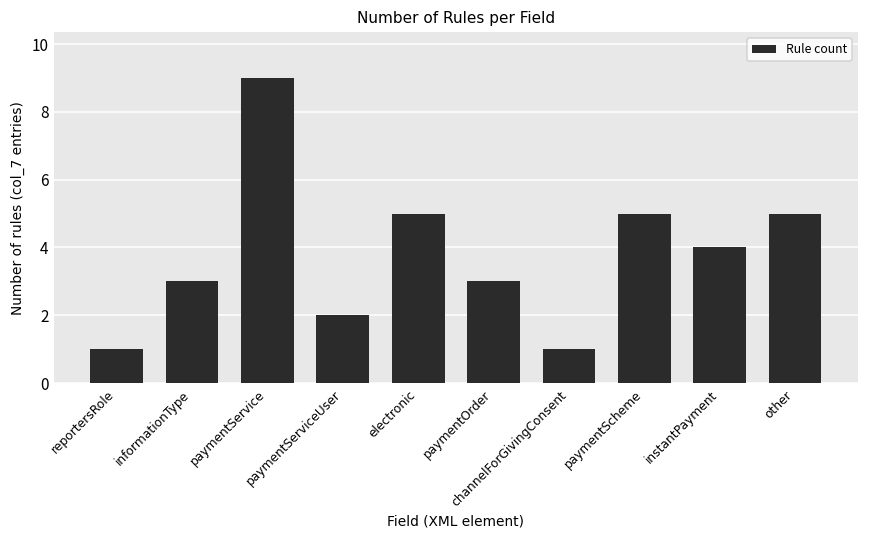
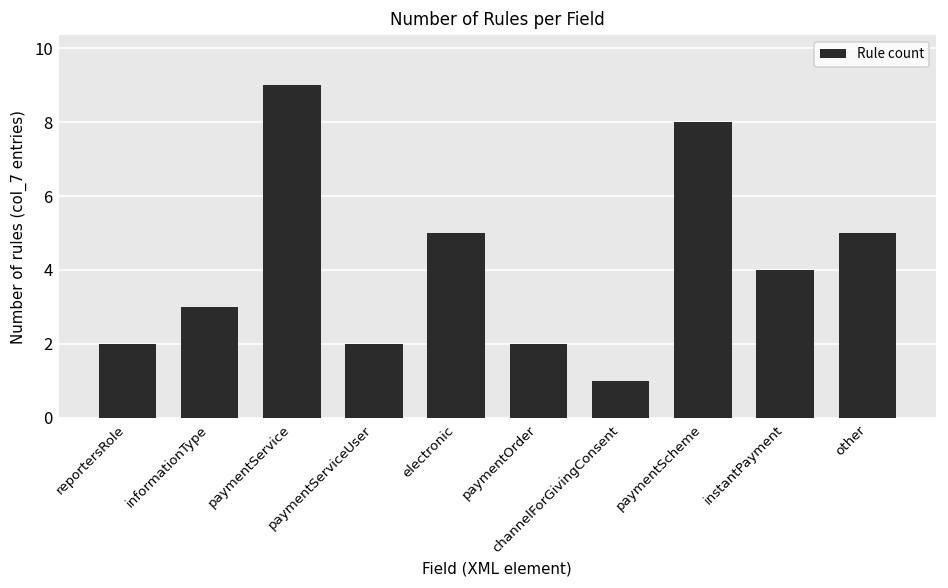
  {
-   "reportersRole": 1,
+   "reportersRole": 2,
    "informationType": 3,
    "paymentService": 9,
    "paymentServiceUser": 2,
    "electronic": 5,
-   "paymentOrder": 3,
+   "paymentOrder": 2,
    "channelForGivingConsent": 1,
-   "paymentScheme": 5,
+   "paymentScheme": 8,
    "instantPayment": 4,
    "other": 5
  }
